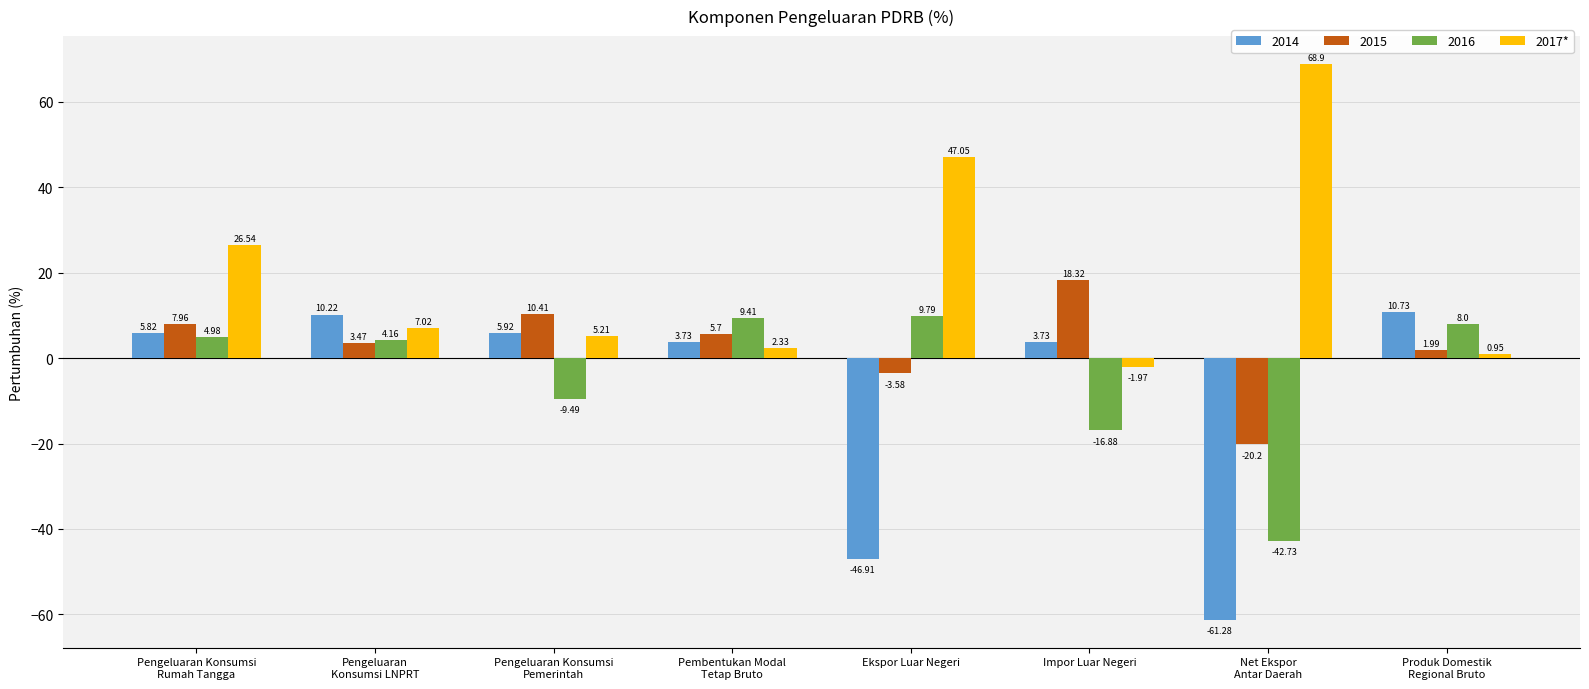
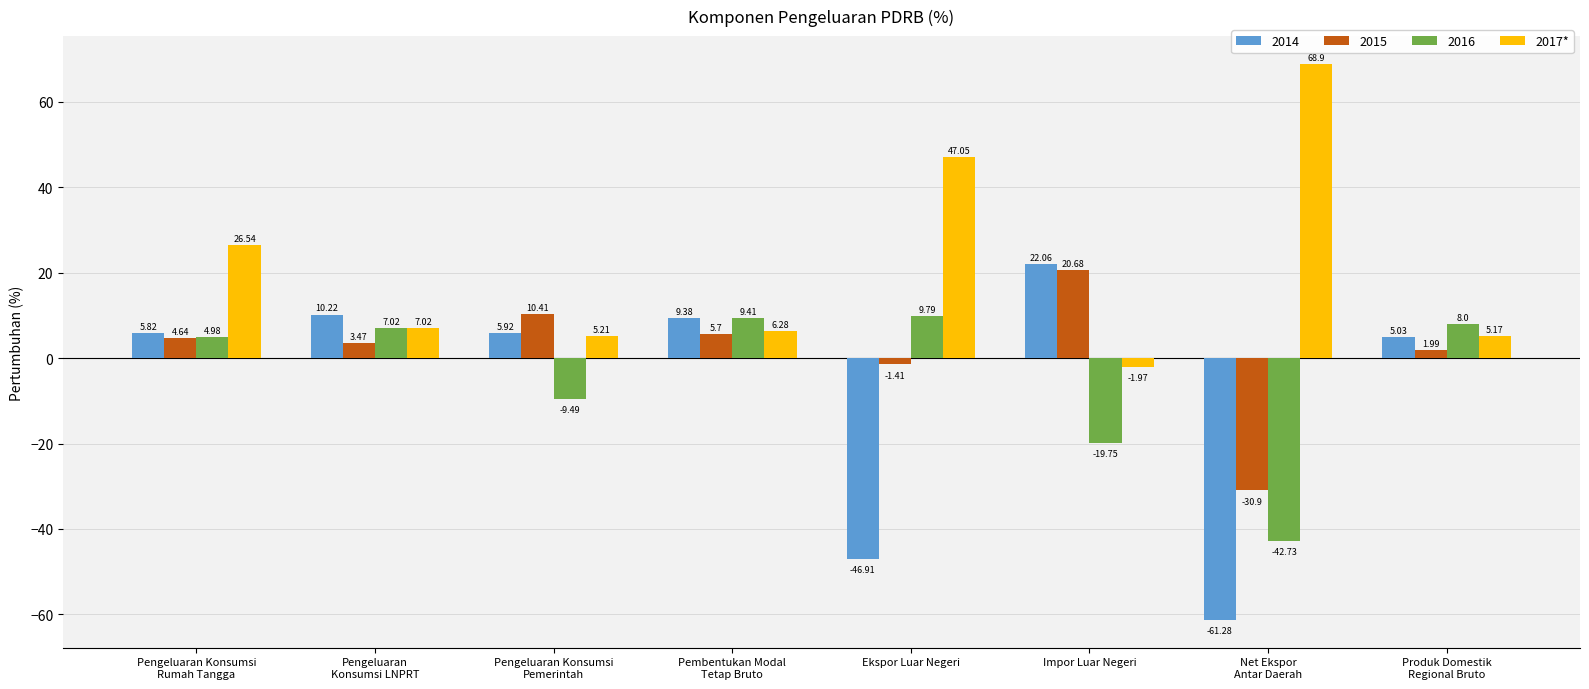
  {
    "2014": {
      "Pengeluaran Konsumsi Rumah Tangga": 5.82,
      "Pengeluaran Konsumsi LNPRT": 10.22,
      "Pengeluaran Konsumsi Pemerintah": 5.92,
-     "Pembentukan Modal Tetap Bruto": 3.73,
+     "Pembentukan Modal Tetap Bruto": 9.38,
      "Ekspor Luar Negeri": -46.91,
-     "Impor Luar Negeri": 3.73,
+     "Impor Luar Negeri": 22.06,
      "Net Ekspor Antar Daerah": -61.28,
-     "Produk Domestik Regional Bruto": 10.73
+     "Produk Domestik Regional Bruto": 5.03
    },
    "2015": {
-     "Pengeluaran Konsumsi Rumah Tangga": 7.96,
+     "Pengeluaran Konsumsi Rumah Tangga": 4.64,
      "Pengeluaran Konsumsi LNPRT": 3.47,
      "Pengeluaran Konsumsi Pemerintah": 10.41,
      "Pembentukan Modal Tetap Bruto": 5.7,
-     "Ekspor Luar Negeri": -3.58,
-     "Impor Luar Negeri": 18.32,
-     "Net Ekspor Antar Daerah": -20.2,
+     "Ekspor Luar Negeri": -1.41,
+     "Impor Luar Negeri": 20.68,
+     "Net Ekspor Antar Daerah": -30.9,
      "Produk Domestik Regional Bruto": 1.99
    },
    "2016": {
      "Pengeluaran Konsumsi Rumah Tangga": 4.98,
-     "Pengeluaran Konsumsi LNPRT": 4.16,
+     "Pengeluaran Konsumsi LNPRT": 7.02,
      "Pengeluaran Konsumsi Pemerintah": -9.49,
      "Pembentukan Modal Tetap Bruto": 9.41,
      "Ekspor Luar Negeri": 9.79,
-     "Impor Luar Negeri": -16.88,
+     "Impor Luar Negeri": -19.75,
      "Net Ekspor Antar Daerah": -42.73,
      "Produk Domestik Regional Bruto": 8.0
    },
    "2017*": {
      "Pengeluaran Konsumsi Rumah Tangga": 26.54,
      "Pengeluaran Konsumsi LNPRT": 7.02,
      "Pengeluaran Konsumsi Pemerintah": 5.21,
-     "Pembentukan Modal Tetap Bruto": 2.33,
+     "Pembentukan Modal Tetap Bruto": 6.28,
      "Ekspor Luar Negeri": 47.05,
      "Impor Luar Negeri": -1.97,
-     "Produk Domestik Regional Bruto": 0.95
+     "Produk Domestik Regional Bruto": 5.17
    }
  }
